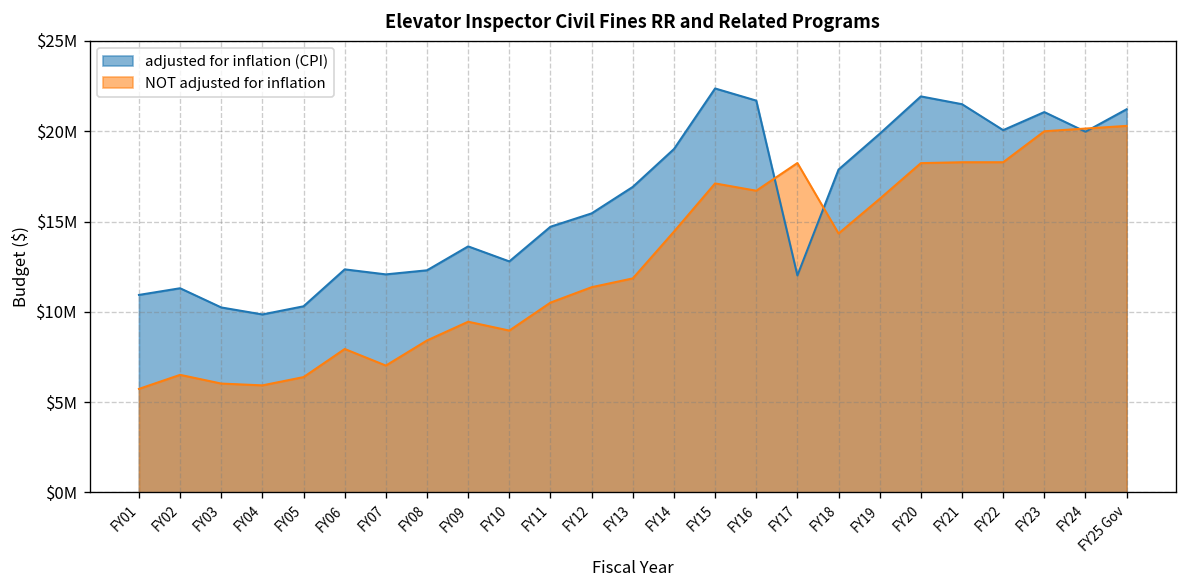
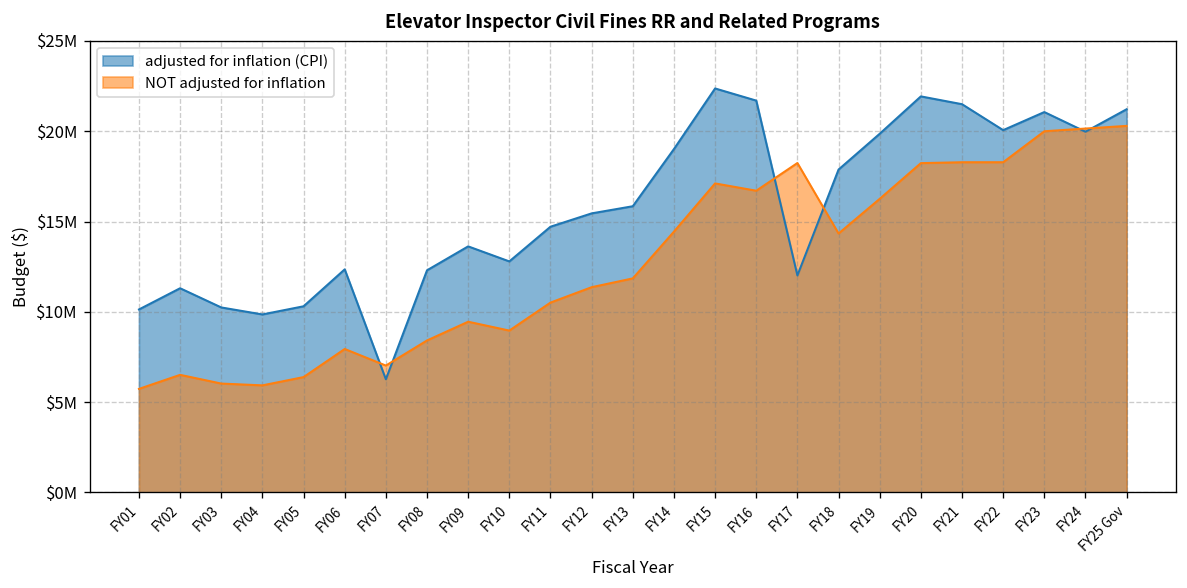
  {
    "adjusted for inflation (CPI)": {
-     "FY01": "$10900000",
+     "FY01": "$10100000",
      "FY02": "$11300000",
      "FY03": "$10200000",
      "FY04": "$9900000",
      "FY05": "$10300000",
      "FY06": "$12400000",
-     "FY07": "$12100000",
+     "FY07": "$6300000",
      "FY08": "$12300000",
      "FY09": "$13600000",
      "FY10": "$12800000",
      "FY11": "$14700000",
      "FY12": "$15500000",
-     "FY13": "$16900000",
+     "FY13": "$15800000",
      "FY14": "$19000000",
      "FY15": "$22400000",
      "FY16": "$21700000",
      "FY17": "$12000000",
      "FY18": "$17900000",
      "FY19": "$19900000",
      "FY20": "$21900000",
      "FY21": "$21500000",
      "FY22": "$20100000",
      "FY23": "$21100000",
      "FY24": "$20000000",
      "FY25 Gov": "$21200000"
    },
    "NOT adjusted for inflation": {
      "FY01": "$5700000",
      "FY02": "$6500000",
      "FY03": "$6000000",
      "FY04": "$5900000",
      "FY05": "$6400000",
      "FY06": "$7900000",
      "FY07": "$7000000",
      "FY08": "$8400000",
      "FY09": "$9500000",
      "FY10": "$9000000",
      "FY11": "$10500000",
      "FY12": "$11400000",
      "FY13": "$11900000",
      "FY14": "$14400000",
      "FY15": "$17100000",
      "FY16": "$16700000",
      "FY17": "$18200000",
      "FY18": "$14300000",
      "FY19": "$16300000",
      "FY20": "$18200000",
      "FY21": "$18300000",
      "FY22": "$18300000",
      "FY23": "$20000000",
      "FY24": "$20200000",
      "FY25 Gov": "$20300000"
    }
  }
